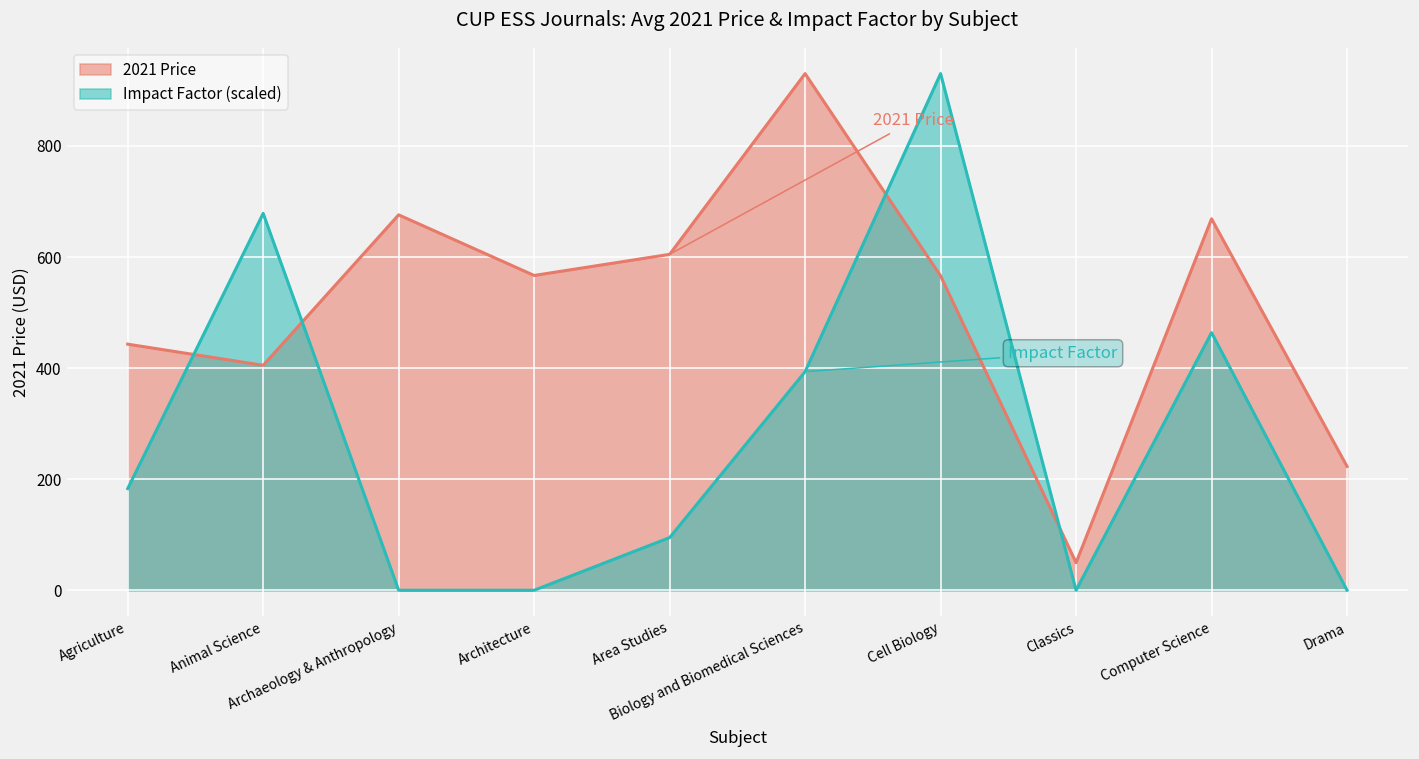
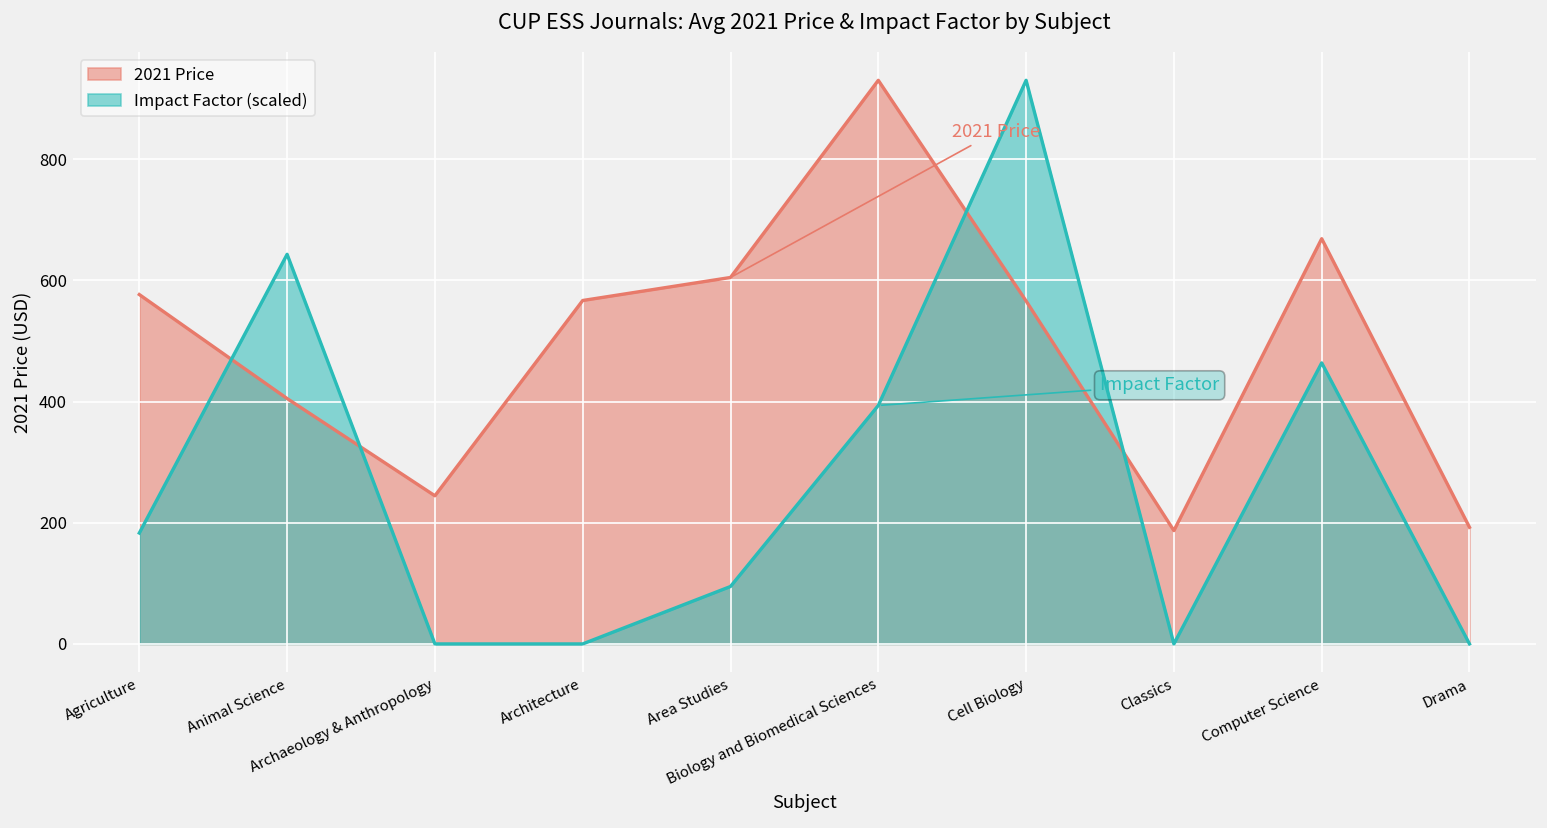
  {
    "2021 Price": {
-     "Agriculture": 440,
+     "Agriculture": 580,
      "Animal Science": 410,
-     "Archaeology & Anthropology": 680,
+     "Archaeology & Anthropology": 240,
      "Architecture": 570,
      "Biology and Biomedical Sciences": 930,
      "Cell Biology": 570,
-     "Classics": 50,
+     "Classics": 190,
      "Computer Science": 670,
-     "Drama": 220
+     "Drama": 190
    },
    "Impact Factor (scaled)": {
      "Agriculture": 180,
-     "Animal Science": 680,
+     "Animal Science": 640,
      "Archaeology & Anthropology": 0,
      "Architecture": 0,
      "Area Studies": 90,
      "Biology and Biomedical Sciences": 390,
      "Cell Biology": 930,
      "Classics": 0,
      "Computer Science": 460,
      "Drama": 0
    }
  }
